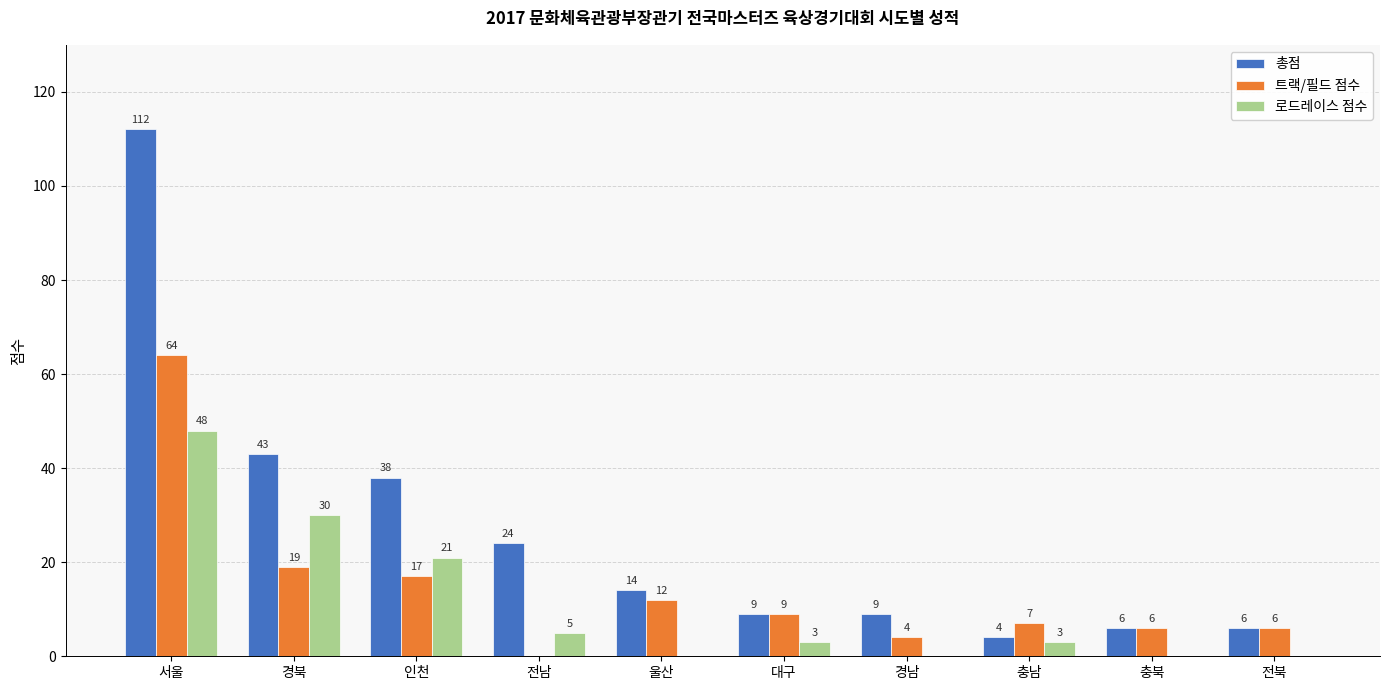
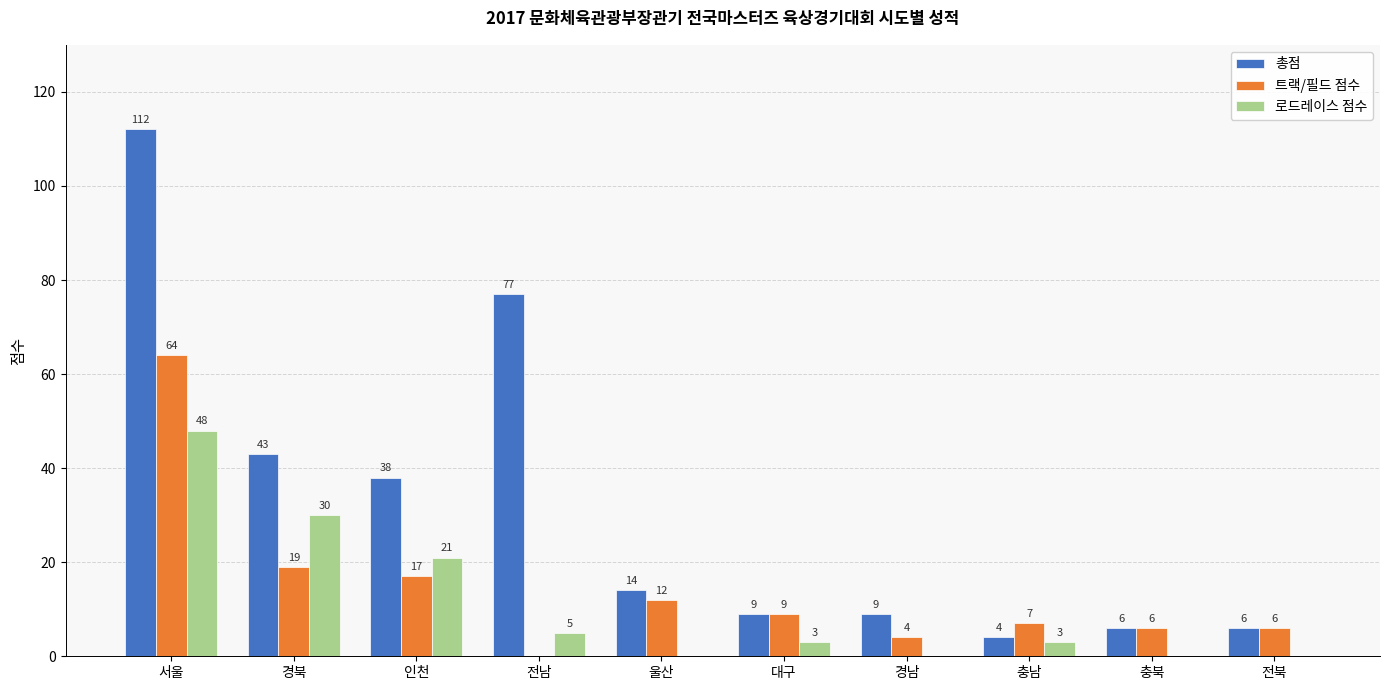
  {
    "총점": {
      "서울": 112,
      "경북": 43,
      "인천": 38,
-     "전남": 24,
+     "전남": 77,
      "울산": 14,
      "대구": 9,
      "경남": 9,
      "충남": 4,
      "충북": 6,
      "전북": 6
    },
    "트랙/필드 점수": {
      "서울": 64,
      "경북": 19,
      "인천": 17,
      "울산": 12,
      "대구": 9,
      "경남": 4,
      "충남": 7,
      "충북": 6,
      "전북": 6
    },
    "로드레이스 점수": {
      "서울": 48,
      "경북": 30,
      "인천": 21,
      "전남": 5,
      "대구": 3,
      "충남": 3
    }
  }
